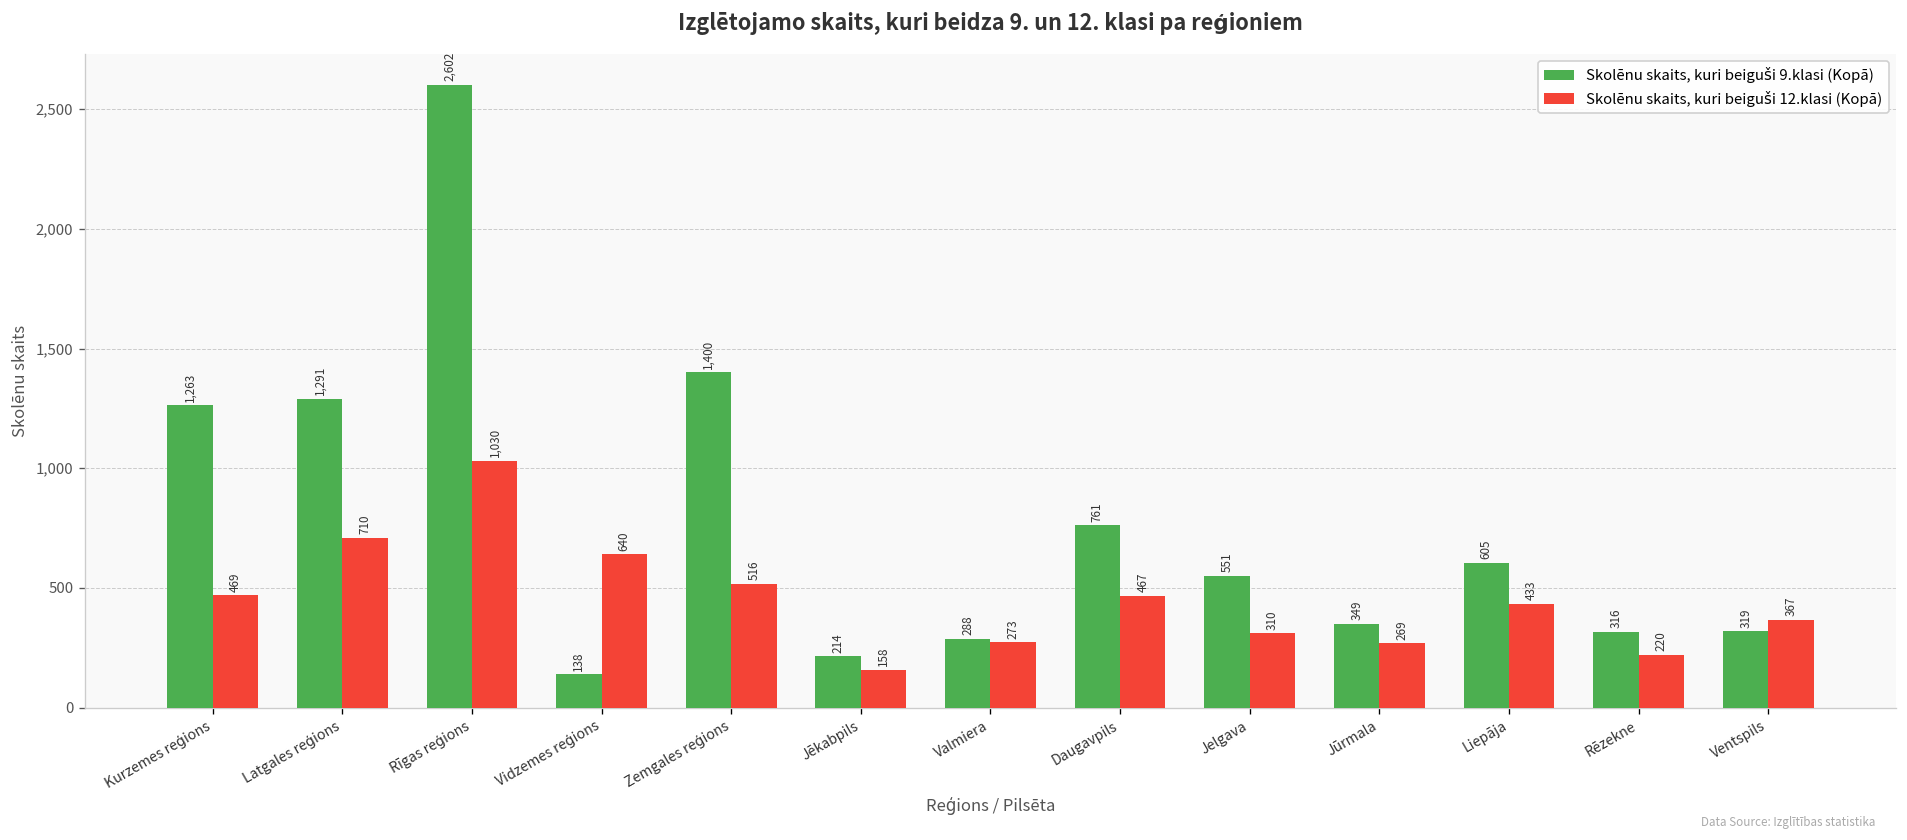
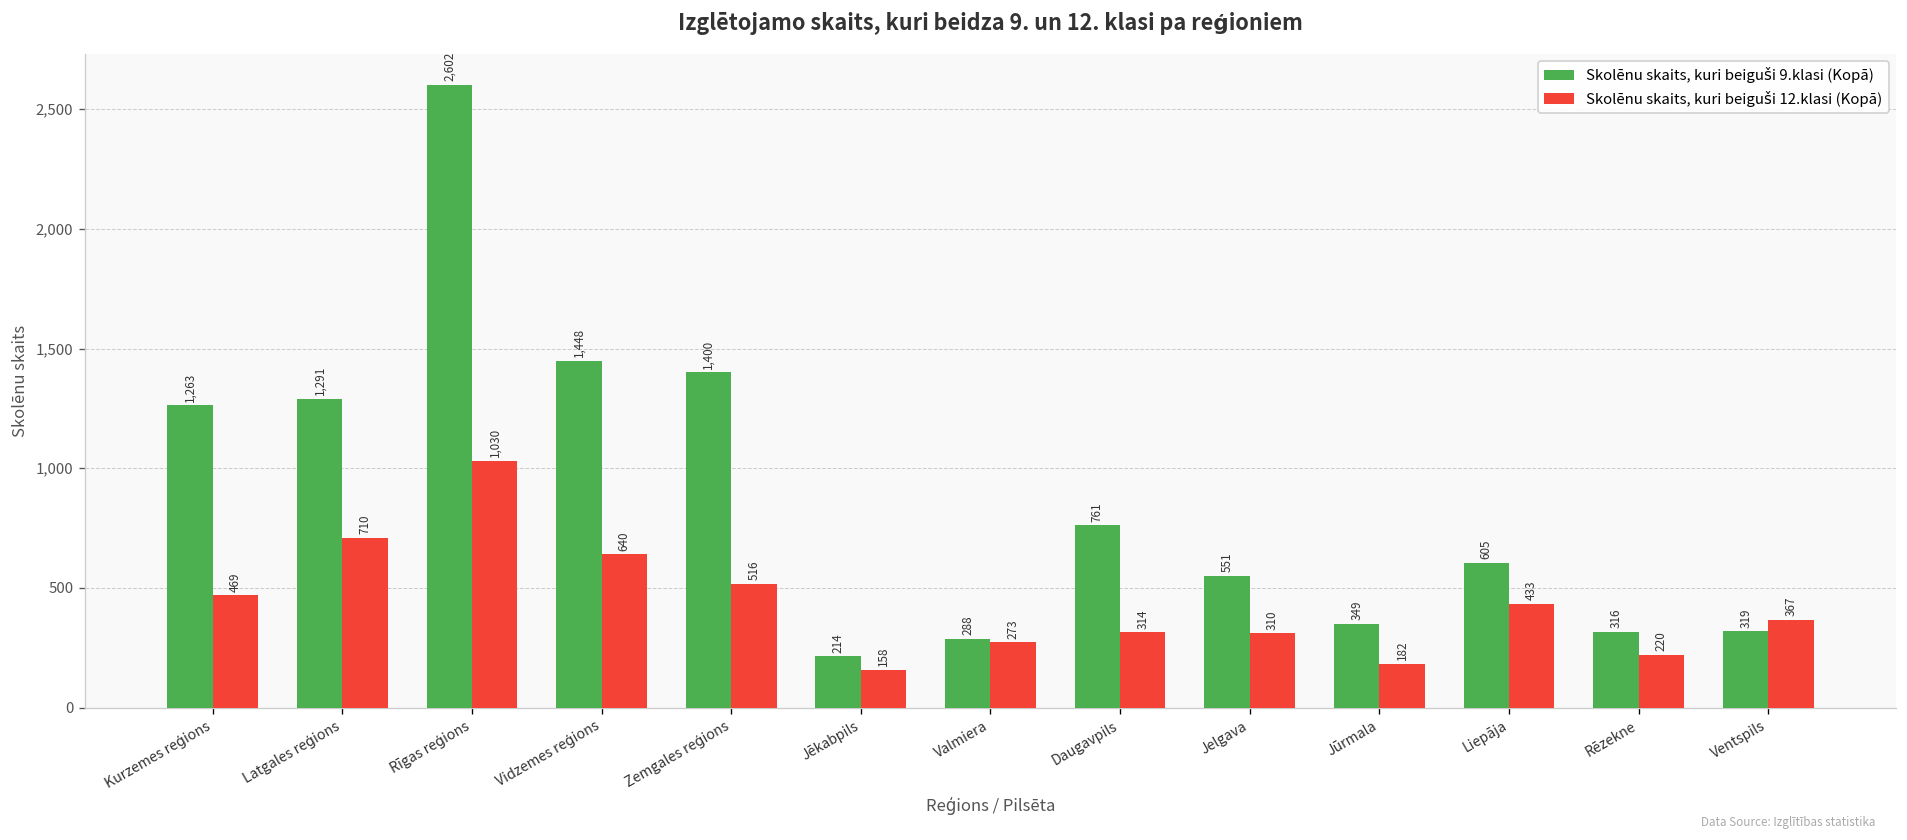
  {
    "Skolēnu skaits, kuri beiguši 9.klasi (Kopā)": {
      "Kurzemes reģions": "1,263",
      "Latgales reģions": "1,291",
      "Rīgas reģions": "2,602",
-     "Vidzemes reģions": "138",
+     "Vidzemes reģions": "1,448",
      "Zemgales reģions": "1,400",
      "Jēkabpils": "214",
      "Valmiera": "288",
      "Daugavpils": "761",
      "Jelgava": "551",
      "Jūrmala": "349",
      "Liepāja": "605",
      "Rēzekne": "316",
      "Ventspils": "319"
    },
    "Skolēnu skaits, kuri beiguši 12.klasi (Kopā)": {
      "Kurzemes reģions": "469",
      "Latgales reģions": "710",
      "Rīgas reģions": "1,030",
      "Vidzemes reģions": "640",
      "Zemgales reģions": "516",
      "Jēkabpils": "158",
      "Valmiera": "273",
-     "Daugavpils": "467",
+     "Daugavpils": "314",
      "Jelgava": "310",
-     "Jūrmala": "269",
+     "Jūrmala": "182",
      "Liepāja": "433",
      "Rēzekne": "220",
      "Ventspils": "367"
    }
  }
